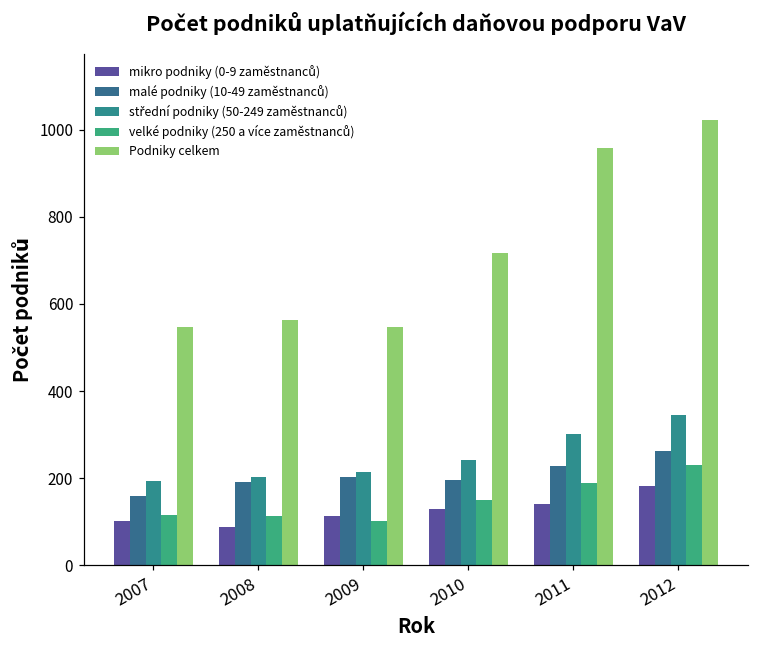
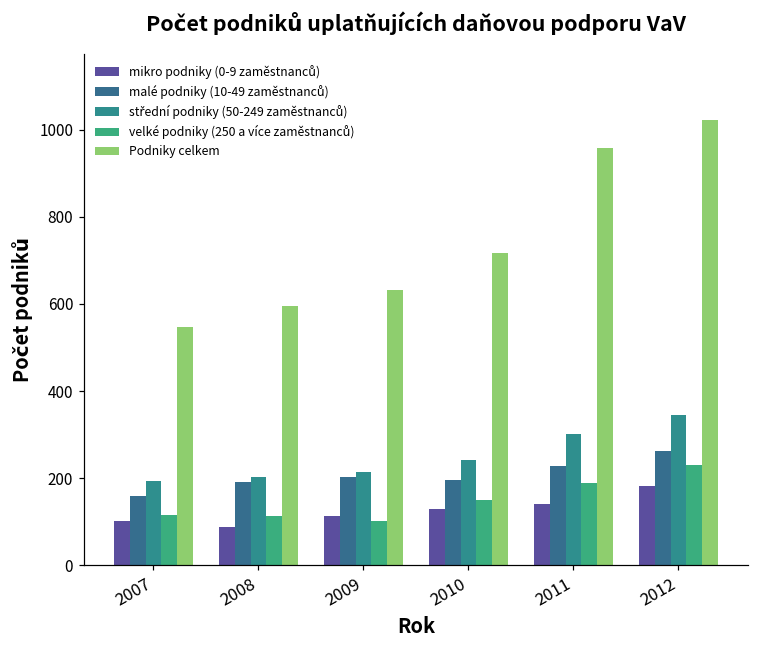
  {
    "Podniky celkem": {
      "2007": 550,
-     "2008": 560,
-     "2009": 550,
+     "2008": 600,
+     "2009": 630,
      "2010": 720,
      "2011": 960,
      "2012": 1020
    }
  }
